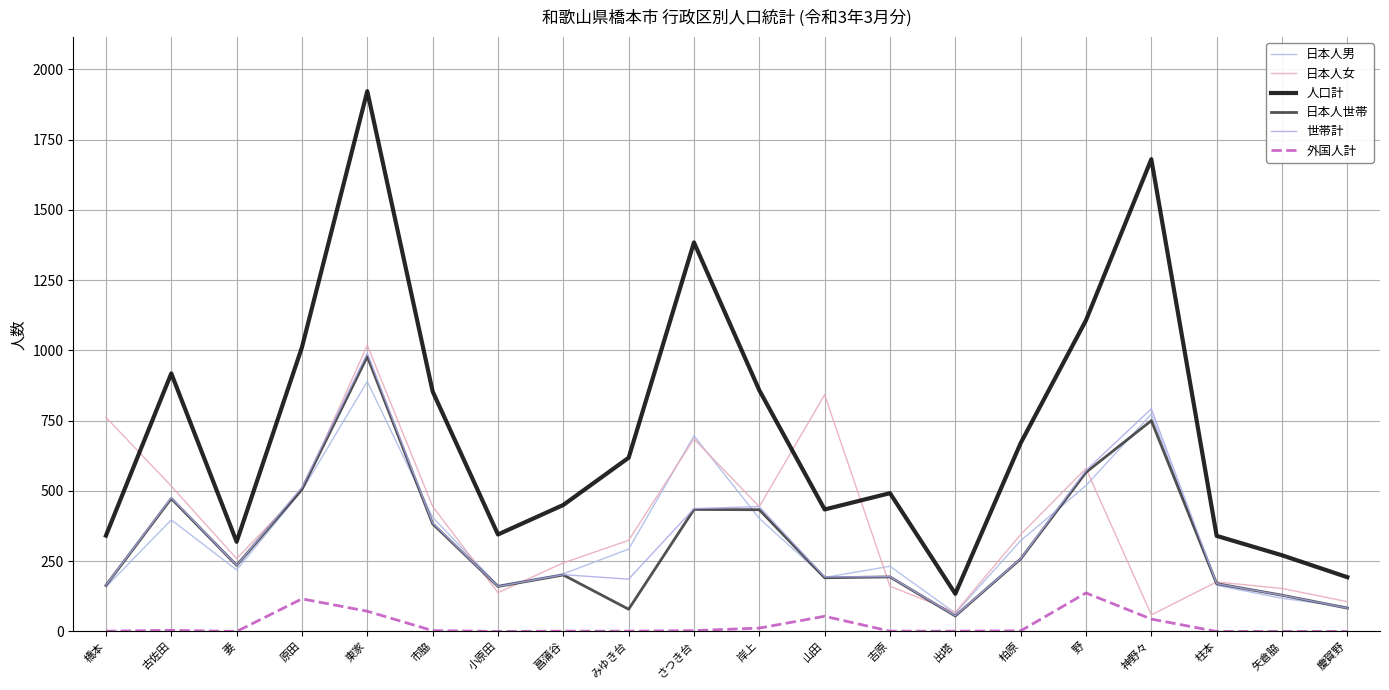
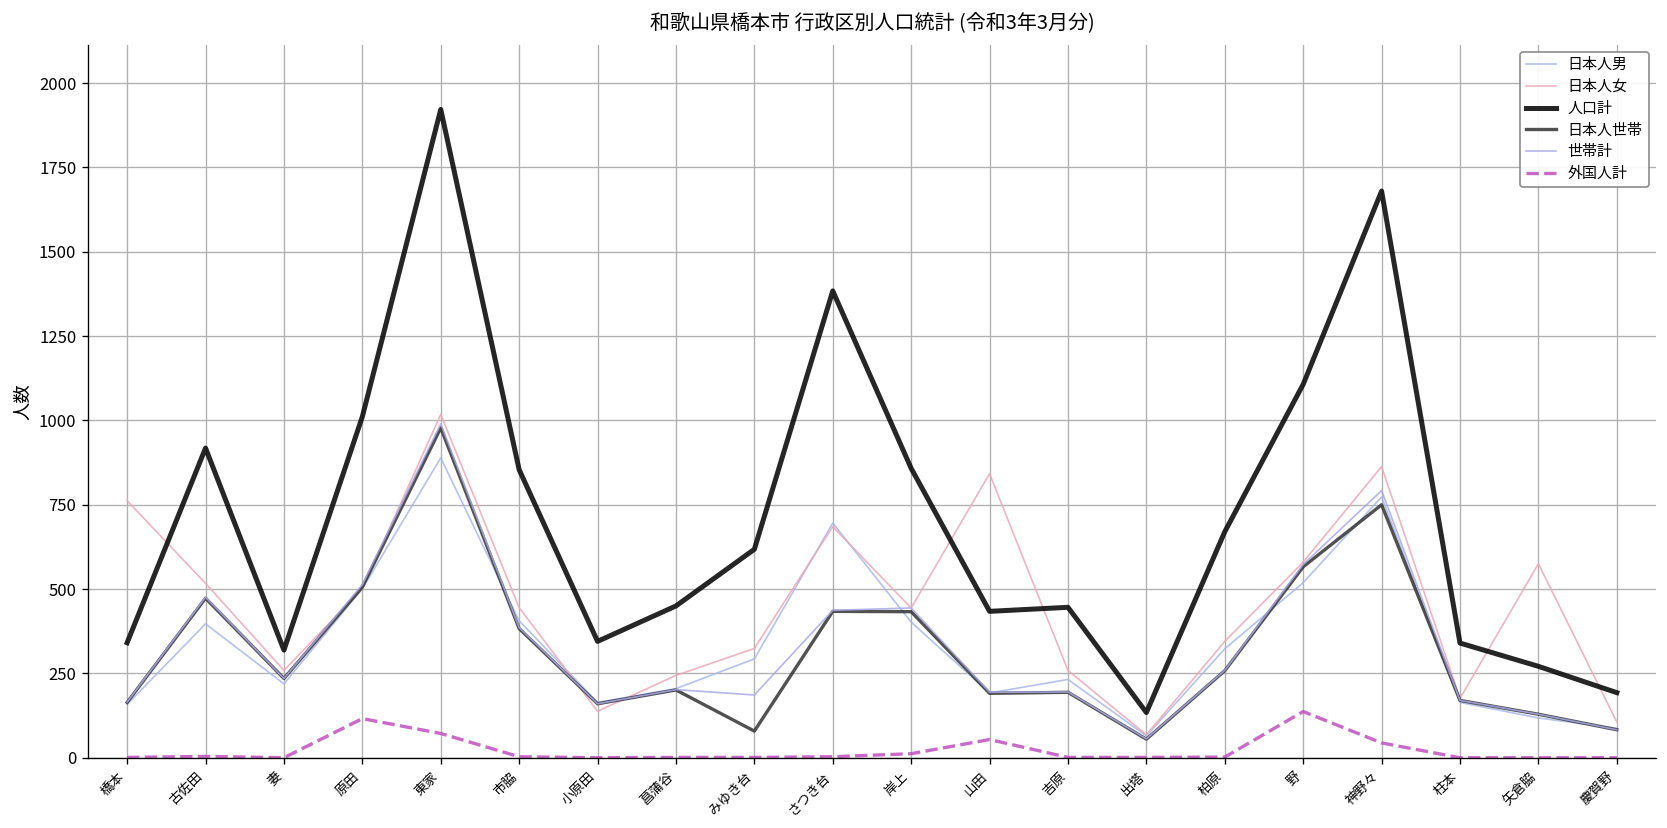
  {
    "日本人女": {
      "橋本": 760,
      "古佐田": 520,
      "妻": 260,
      "東家": 1020,
      "市脇": 450,
      "小原田": 140,
      "菖蒲谷": 240,
      "みゆき台": 320,
      "さつき台": 690,
      "山田": 840,
-     "吉原": 160,
+     "吉原": 260,
      "柏原": 350,
-     "神野々": 60,
-     "矢倉脇": 150,
+     "神野々": 860,
+     "矢倉脇": 580,
      "慶賀野": 110
    },
    "人口計": {
      "橋本": 340,
      "古佐田": 920,
      "妻": 320,
      "原田": 1010,
      "東家": 1920,
      "市脇": 850,
      "小原田": 350,
      "菖蒲谷": 450,
      "みゆき台": 620,
      "さつき台": 1380,
      "岸上": 860,
      "山田": 430,
-     "吉原": 490,
+     "吉原": 450,
      "出塔": 130,
      "柏原": 670,
      "野": 1110,
      "神野々": 1680,
      "柱本": 340,
      "矢倉脇": 270,
      "慶賀野": 190
    },
    "日本人世帯": {
      "東家": 980,
      "みゆき台": 80,
      "岸上": 430,
      "神野々": 750
    },
    "外国人計": {
      "橋本": 0,
      "古佐田": 0,
      "妻": 0,
      "原田": 120,
      "東家": 70,
      "市脇": 0,
      "小原田": 0,
      "菖蒲谷": 0,
      "みゆき台": 0,
      "さつき台": 0,
      "岸上": 10,
      "山田": 50,
      "吉原": 0,
      "出塔": 0,
      "柏原": 0,
      "野": 140,
      "神野々": 40,
      "柱本": 0,
      "矢倉脇": 0,
      "慶賀野": 0
    }
  }
